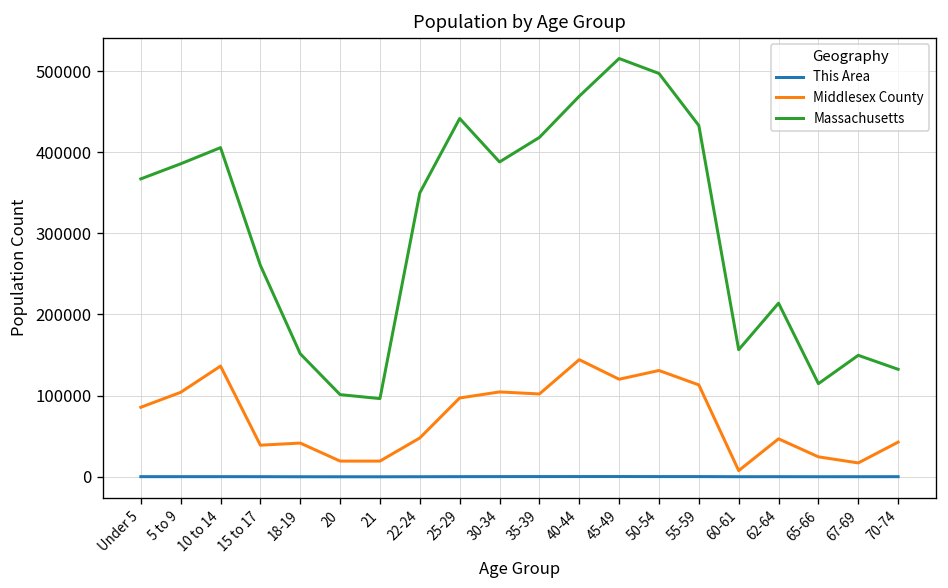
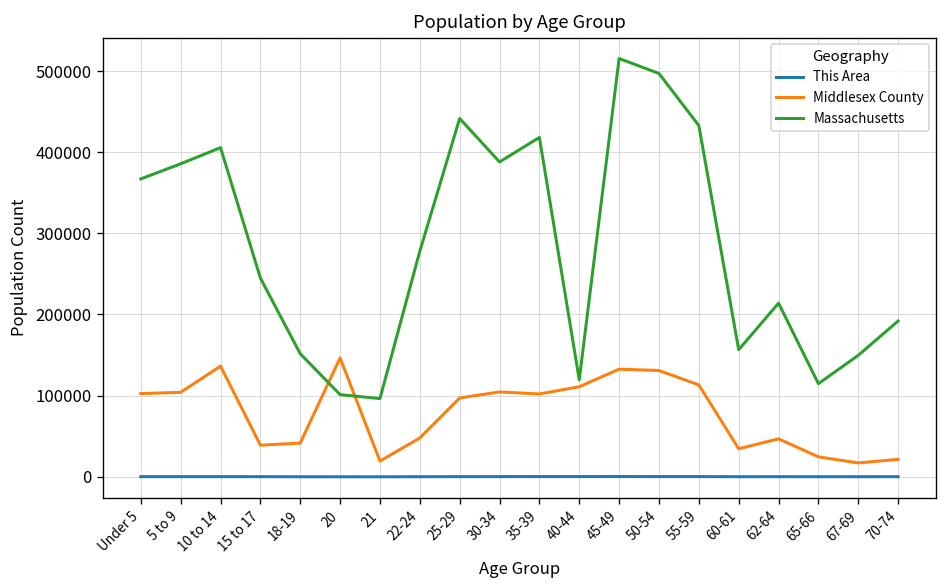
  {
    "This Area": {
      "Under 5": 0,
      "5 to 9": 0,
      "10 to 14": 0,
      "15 to 17": 0,
      "18-19": 0,
      "20": 0,
      "21": 0,
      "22-24": 0,
      "25-29": 0,
      "30-34": 0,
      "35-39": 0,
      "40-44": 0,
      "45-49": 0,
      "50-54": 0,
      "55-59": 0,
      "60-61": 0,
      "62-64": 0,
      "65-66": 0,
      "67-69": 0,
      "70-74": 0
    },
    "Middlesex County": {
-     "Under 5": 90000,
+     "Under 5": 100000,
      "5 to 9": 100000,
      "10 to 14": 140000,
      "15 to 17": 40000,
      "18-19": 40000,
-     "20": 20000,
+     "20": 150000,
      "21": 20000,
      "22-24": 50000,
      "25-29": 100000,
      "30-34": 100000,
      "35-39": 100000,
-     "40-44": 140000,
-     "45-49": 120000,
+     "40-44": 110000,
+     "45-49": 130000,
      "50-54": 130000,
      "55-59": 110000,
-     "60-61": 10000,
+     "60-61": 30000,
      "62-64": 50000,
      "65-66": 20000,
      "67-69": 20000,
-     "70-74": 40000
+     "70-74": 20000
    },
    "Massachusetts": {
      "Under 5": 370000,
      "5 to 9": 390000,
      "10 to 14": 410000,
-     "15 to 17": 260000,
+     "15 to 17": 240000,
      "18-19": 150000,
      "20": 100000,
      "21": 100000,
-     "22-24": 350000,
+     "22-24": 280000,
      "25-29": 440000,
      "30-34": 390000,
      "35-39": 420000,
-     "40-44": 470000,
+     "40-44": 120000,
      "45-49": 520000,
      "50-54": 500000,
      "55-59": 430000,
      "60-61": 160000,
      "62-64": 210000,
      "65-66": 110000,
      "67-69": 150000,
-     "70-74": 130000
+     "70-74": 190000
    }
  }
